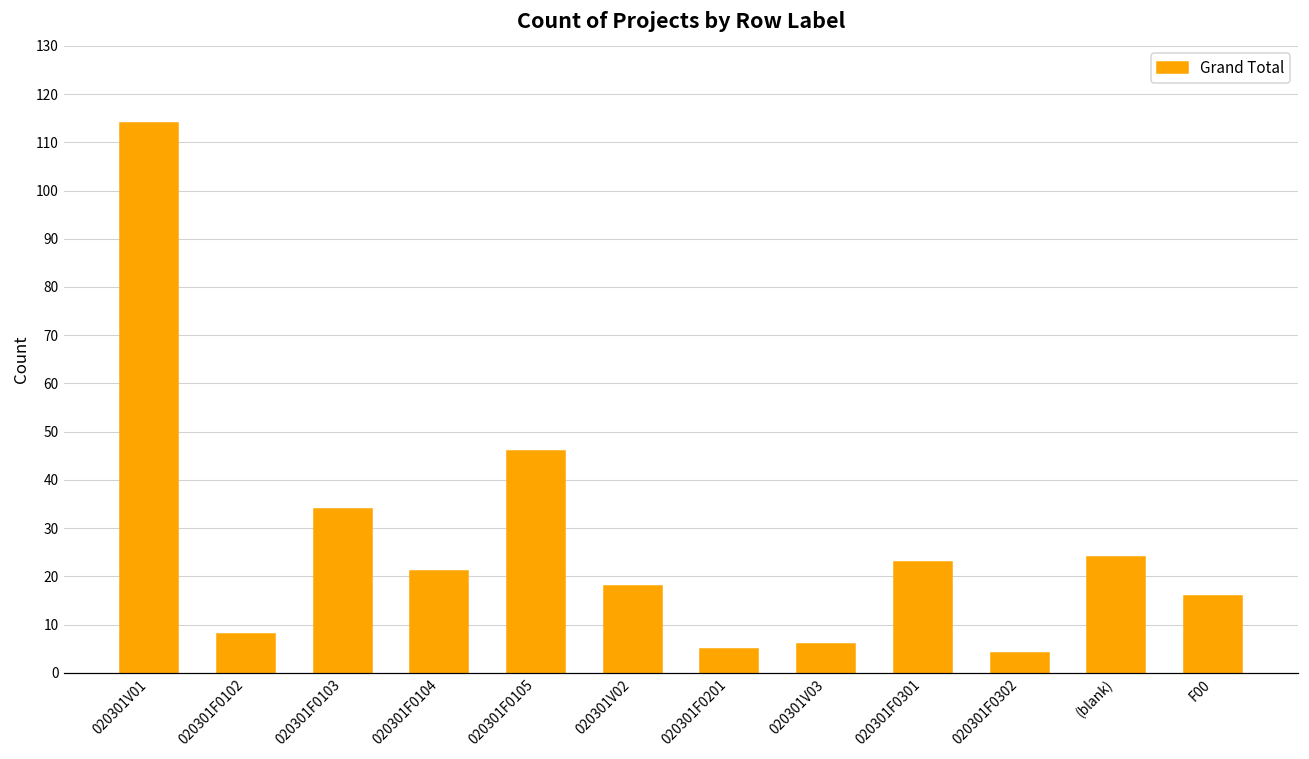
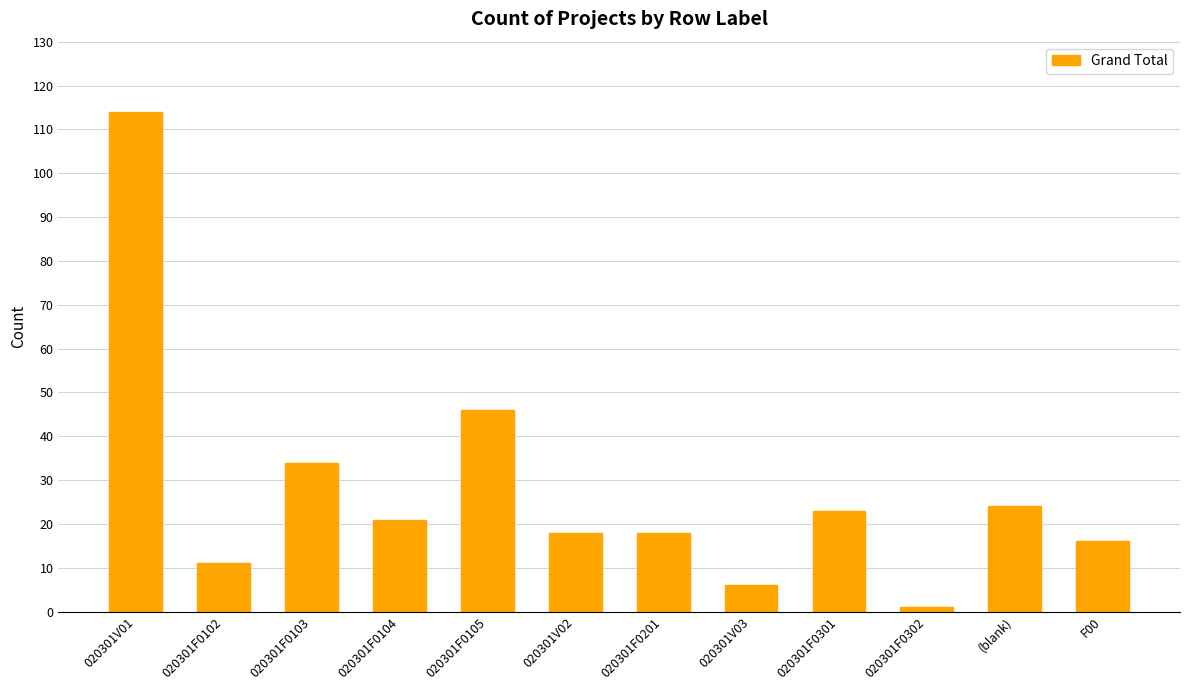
  {
    "020301V01": 114,
-   "020301F0102": 8,
+   "020301F0102": 11,
    "020301F0103": 34,
    "020301F0104": 21,
    "020301F0105": 46,
    "020301V02": 18,
-   "020301F0201": 5,
+   "020301F0201": 18,
    "020301V03": 6,
    "020301F0301": 23,
-   "020301F0302": 4,
+   "020301F0302": 1,
    "(blank)": 24,
    "F00": 16
  }
